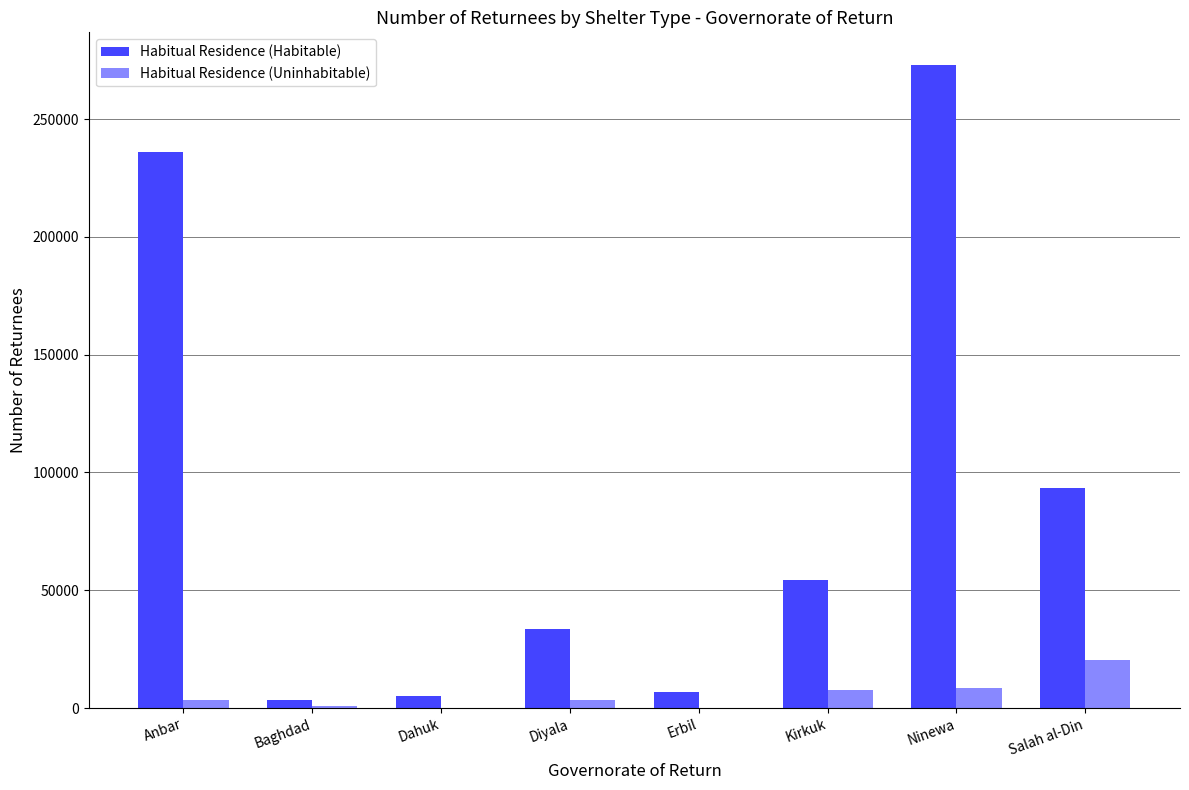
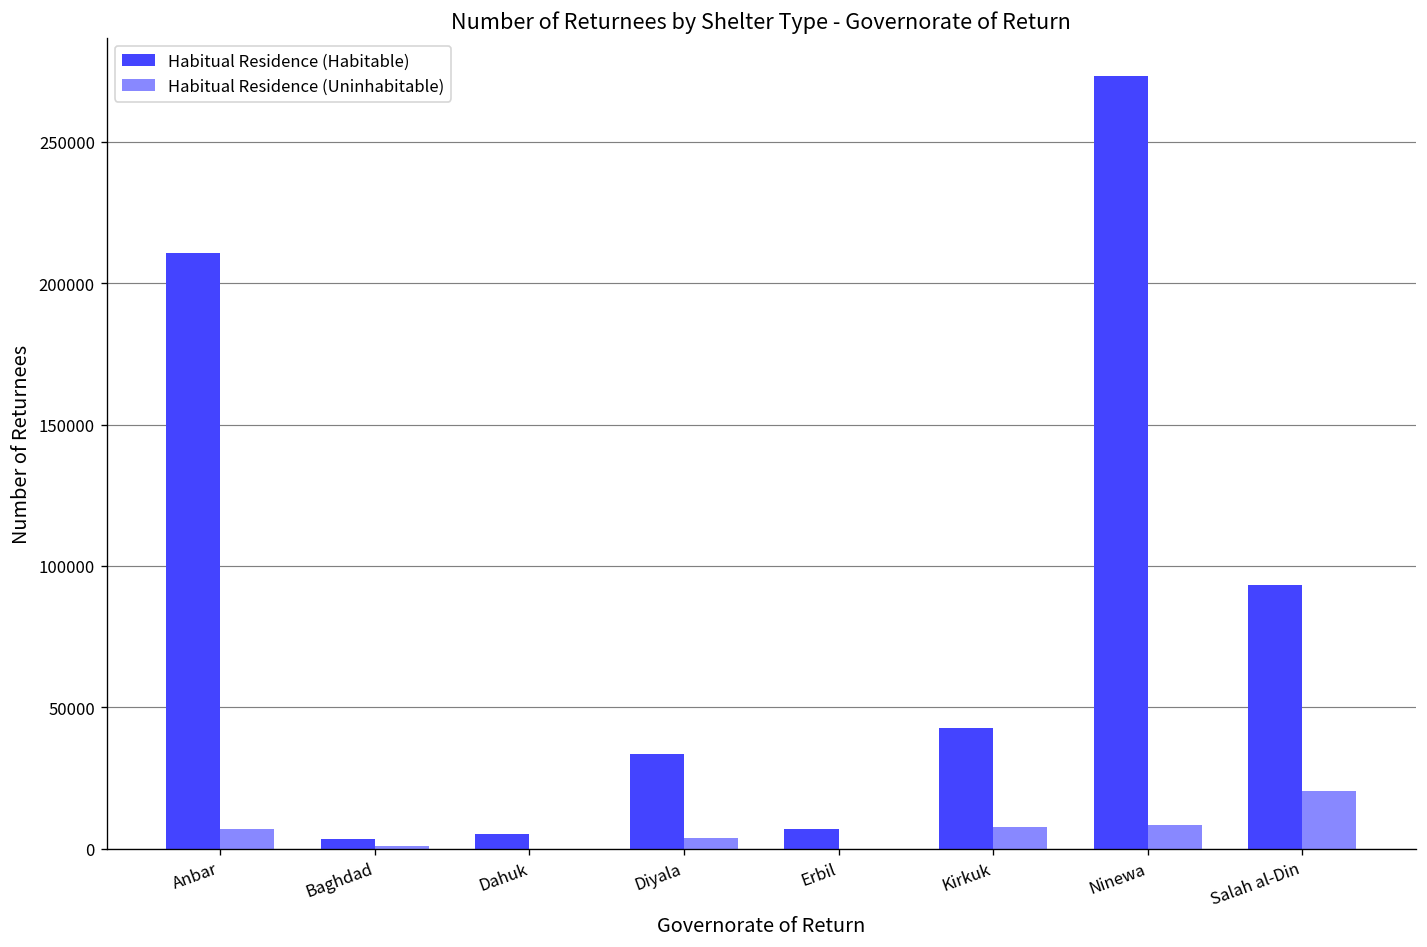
  {
    "Habitual Residence (Habitable)": {
-     "Anbar": 236000,
+     "Anbar": 211000,
      "Baghdad": 3000,
      "Dahuk": 5000,
      "Diyala": 34000,
      "Erbil": 7000,
-     "Kirkuk": 55000,
+     "Kirkuk": 43000,
      "Ninewa": 273000,
      "Salah al-Din": 93000
    },
    "Habitual Residence (Uninhabitable)": {
-     "Anbar": 3000,
+     "Anbar": 7000,
      "Dahuk": 0,
      "Diyala": 4000,
      "Erbil": 0,
      "Kirkuk": 8000,
      "Ninewa": 8000,
      "Salah al-Din": 20000
    }
  }
